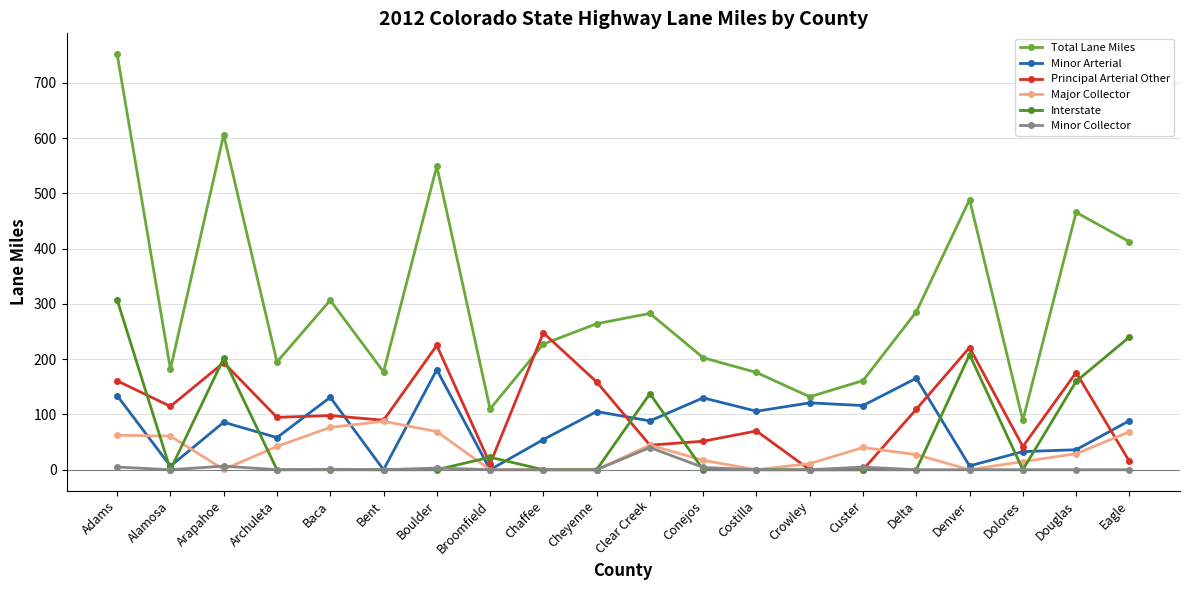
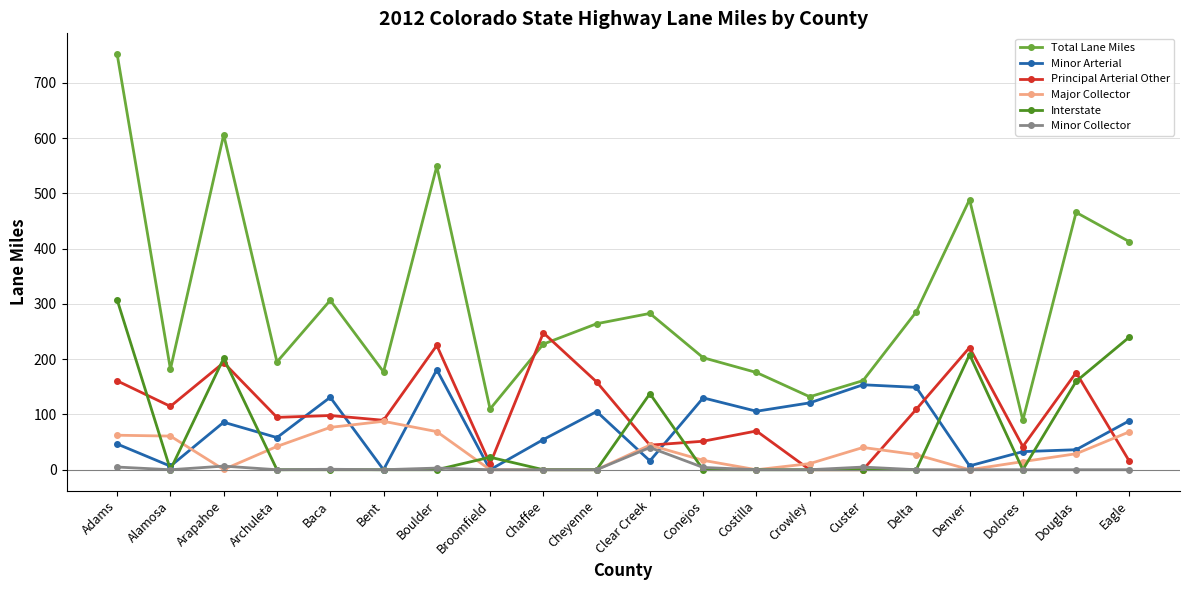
  {
    "Minor Arterial": {
-     "Adams": 130,
+     "Adams": 50,
      "Alamosa": 10,
      "Arapahoe": 90,
      "Archuleta": 60,
      "Baca": 130,
      "Boulder": 180,
      "Chaffee": 50,
      "Cheyenne": 110,
-     "Clear Creek": 90,
+     "Clear Creek": 20,
      "Conejos": 130,
      "Costilla": 110,
      "Crowley": 120,
-     "Custer": 120,
-     "Delta": 170,
+     "Custer": 150,
+     "Delta": 150,
      "Denver": 10,
      "Dolores": 30,
      "Douglas": 40,
      "Eagle": 90
    },
    "Principal Arterial Other": {
      "Adams": 160,
      "Alamosa": 110,
      "Arapahoe": 190,
      "Archuleta": 90,
      "Baca": 100,
      "Boulder": 220,
      "Broomfield": 10,
      "Chaffee": 250,
      "Cheyenne": 160,
      "Conejos": 50,
      "Costilla": 70,
      "Delta": 110,
      "Denver": 220,
      "Dolores": 40,
      "Douglas": 180,
      "Eagle": 20
    },
    "Major Collector": {
      "Adams": 60,
      "Alamosa": 60,
      "Arapahoe": 0,
      "Archuleta": 40,
      "Baca": 80,
      "Boulder": 70,
      "Conejos": 20,
      "Crowley": 10,
      "Custer": 40,
      "Delta": 30,
      "Dolores": 10,
      "Douglas": 30,
      "Eagle": 70
    },
    "Minor Collector": {
      "Adams": 0,
      "Arapahoe": 10,
      "Custer": 0,
      "Douglas": 0,
      "Eagle": 0
    }
  }
